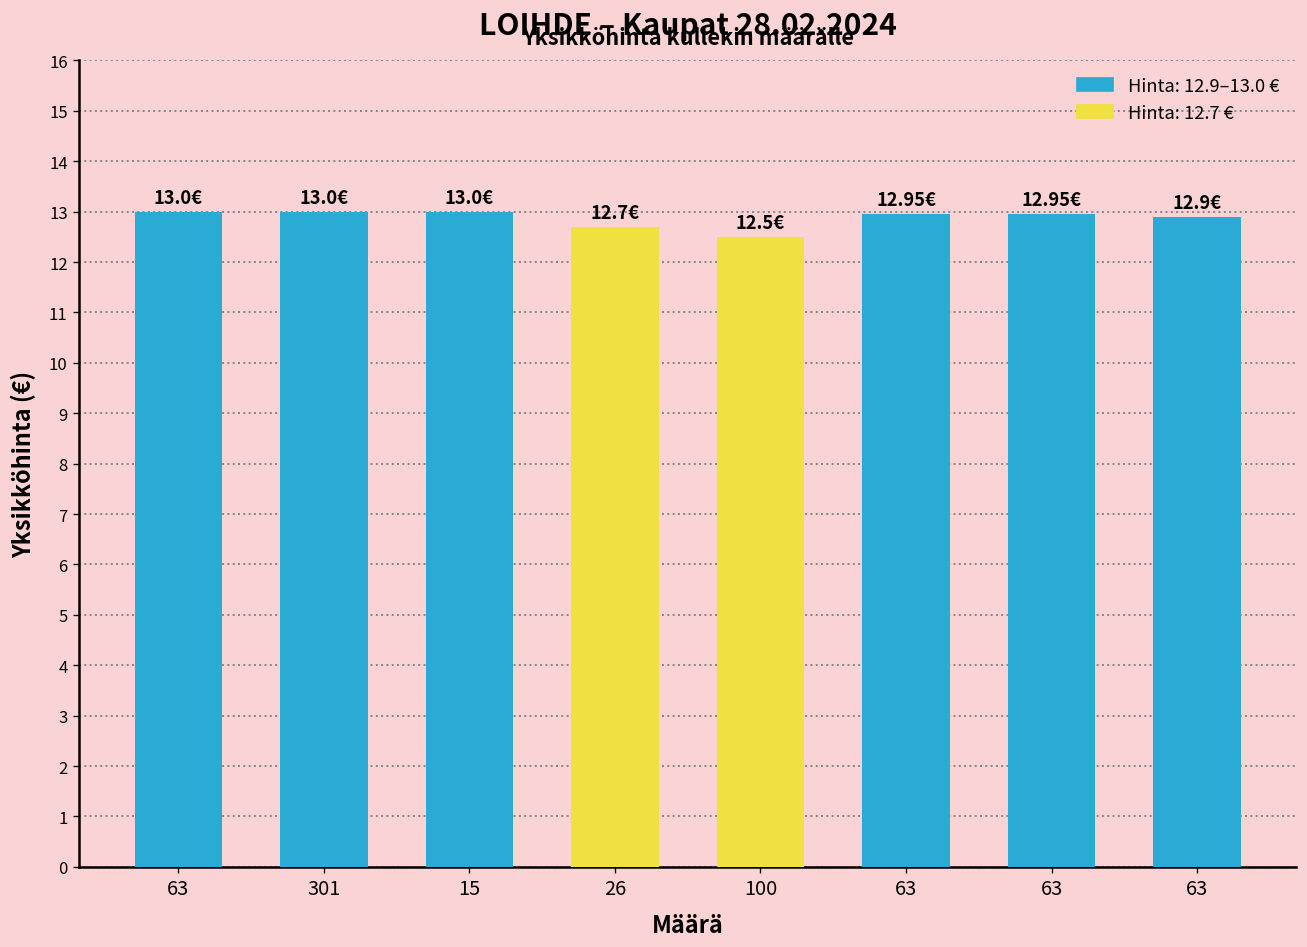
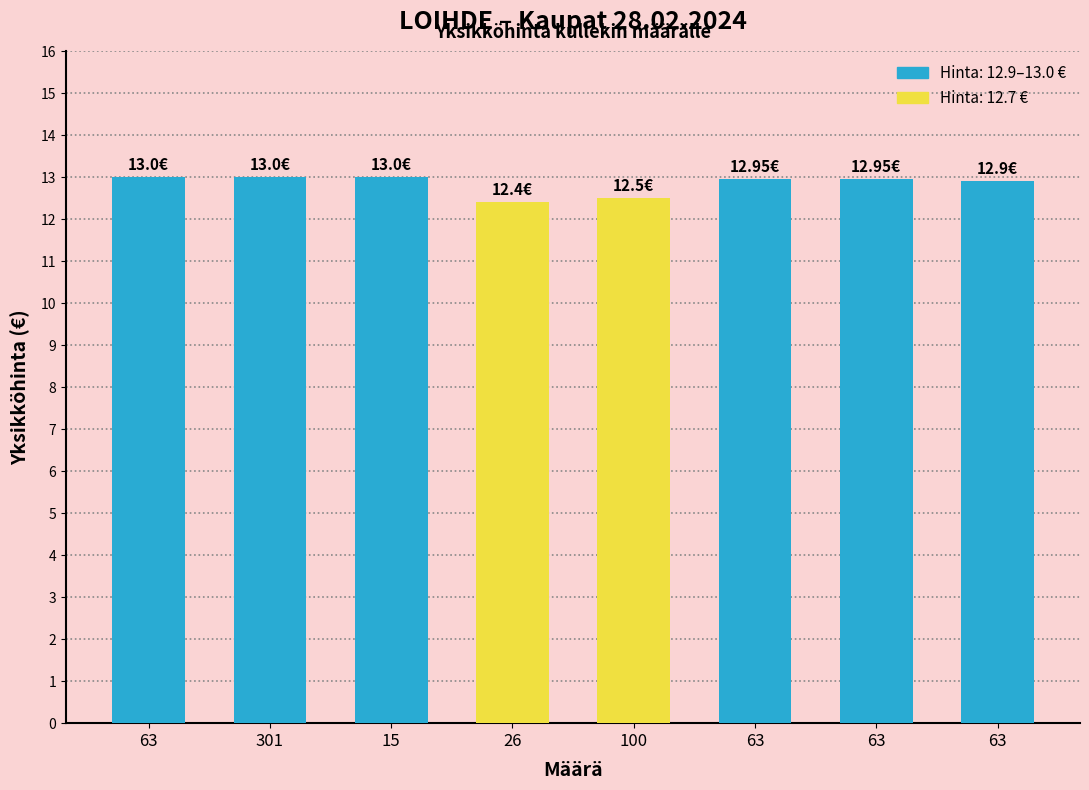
  {
    "301": "13.0€",
    "15": "13.0€",
-   "26": "12.7€",
+   "26": "12.4€",
    "100": "12.5€"
  }
